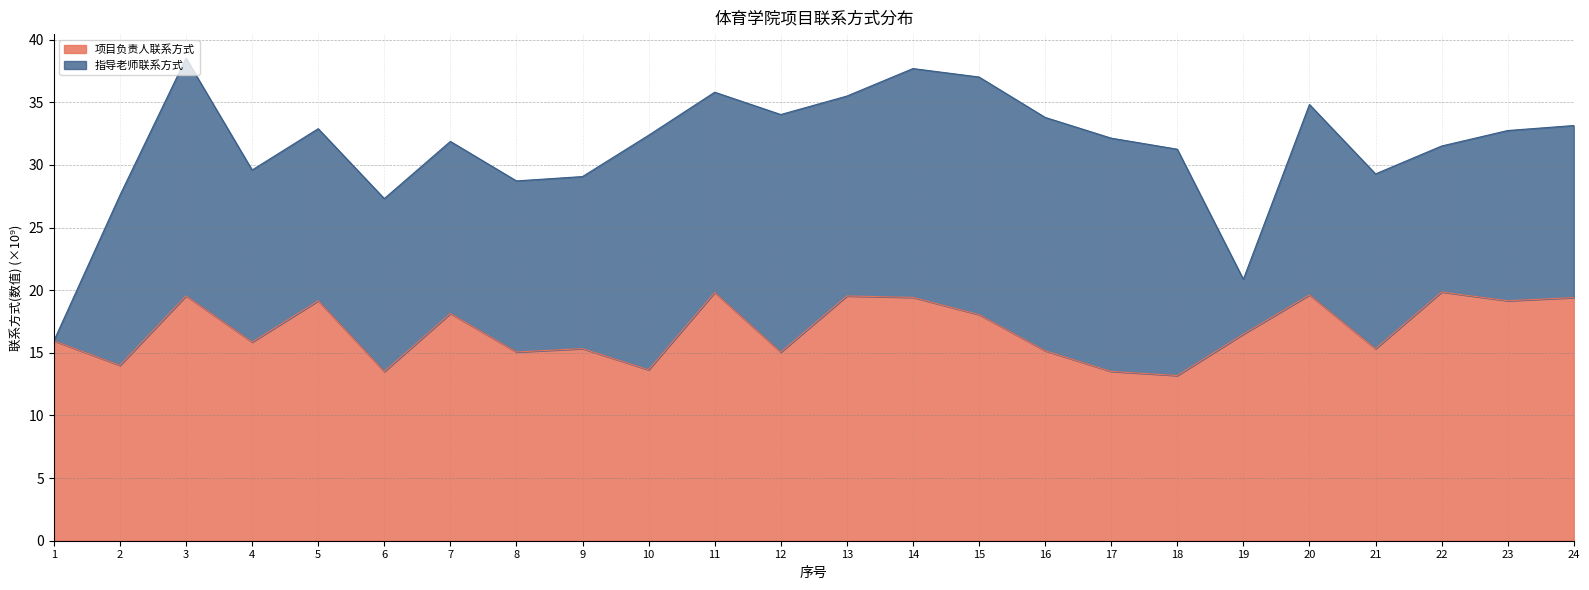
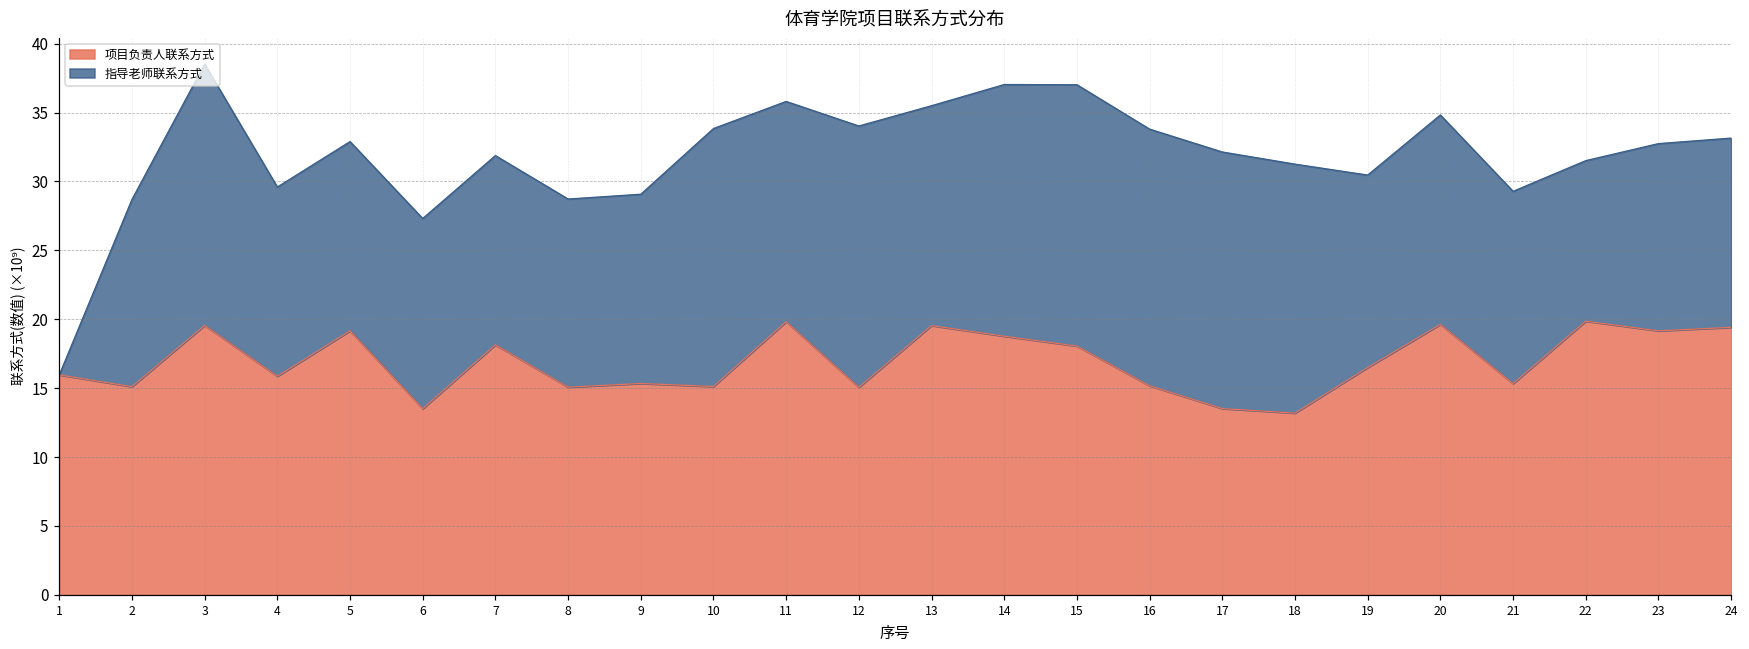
  {
    "项目负责人联系方式": {
-     "2": 14.0,
+     "2": 15.1,
      "3": 19.6,
      "4": 15.9,
      "5": 19.2,
      "6": 13.5,
      "7": 18.1,
      "8": 15.1,
      "9": 15.3,
-     "10": 13.6,
+     "10": 15.1,
      "11": 19.8,
      "12": 15.1,
      "13": 19.5,
-     "14": 19.4,
+     "14": 18.8,
      "15": 18.1,
      "16": 15.2,
      "17": 13.5,
      "18": 13.2,
      "19": 16.5,
      "20": 19.6,
      "21": 15.3,
      "22": 19.9,
      "23": 19.2,
      "24": 19.4
    },
    "指导老师联系方式": {
      "2": 13.6,
      "4": 13.7,
      "5": 13.7,
      "6": 13.8,
      "7": 13.7,
      "8": 13.7,
      "9": 13.7,
      "10": 18.7,
      "11": 16.0,
      "12": 19.0,
      "13": 16.0,
      "14": 18.3,
      "15": 19.0,
      "16": 18.6,
      "17": 18.6,
      "18": 18.1,
-     "19": 4.4,
+     "19": 14.0,
      "20": 15.2,
      "21": 14.0,
      "22": 11.7,
      "23": 13.6,
      "24": 13.7
    }
  }
